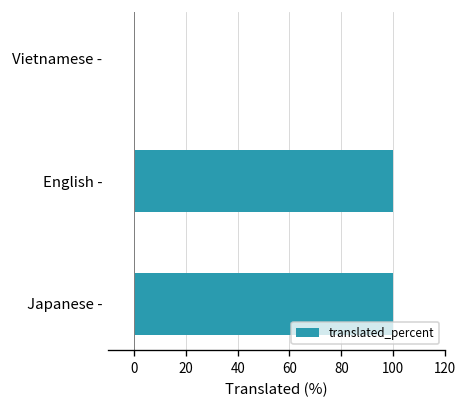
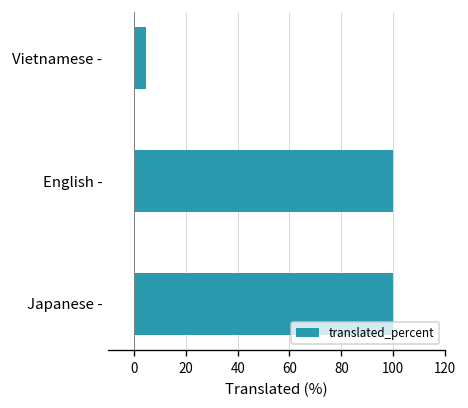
  {
-   "Vietnamese -": 0,
+   "Vietnamese -": 5,
    "English -": 100,
    "Japanese -": 100
  }
